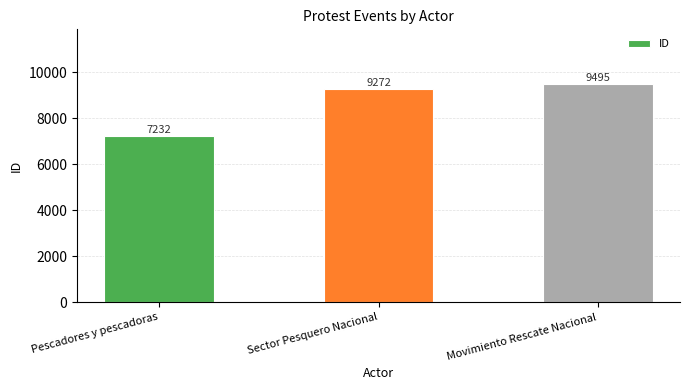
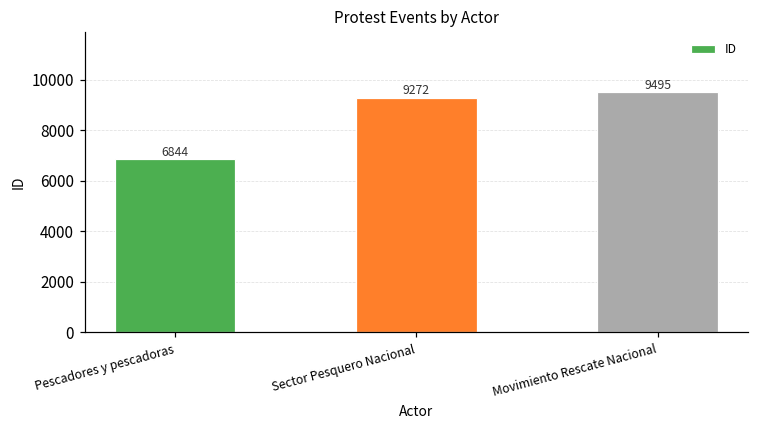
  {
-   "Pescadores y pescadoras": 7232,
+   "Pescadores y pescadoras": 6844,
    "Sector Pesquero Nacional": 9272,
    "Movimiento Rescate Nacional": 9495
  }
